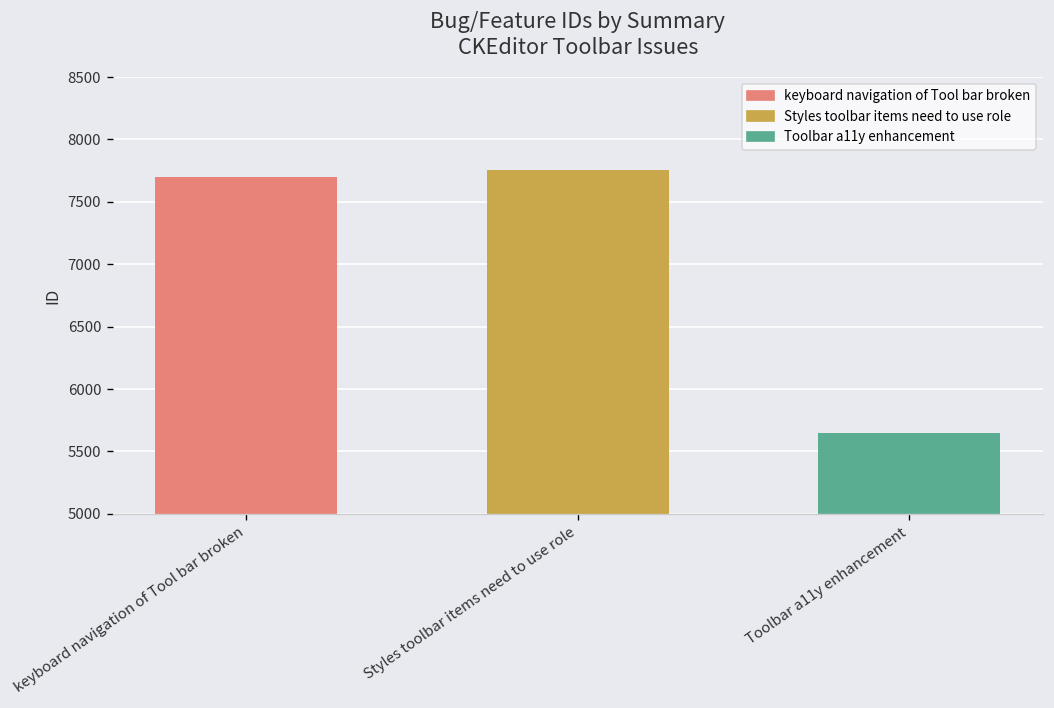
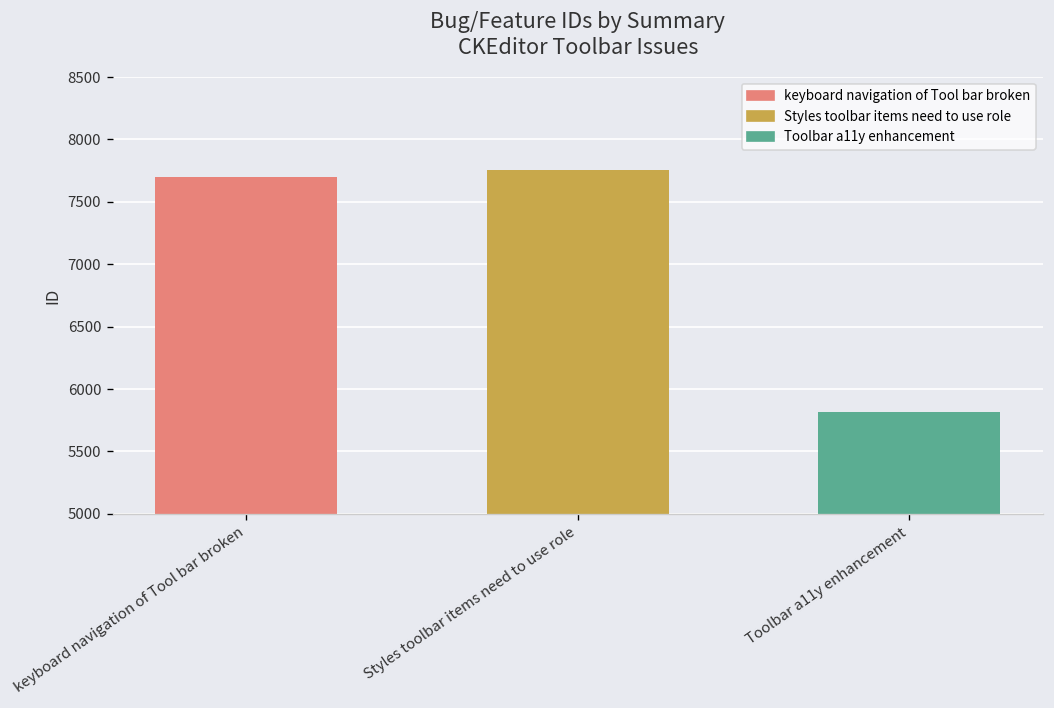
  {
    "keyboard navigation of Tool bar broken": 7700,
    "Styles toolbar items need to use role": 7750,
-   "Toolbar a11y enhancement": 5650
+   "Toolbar a11y enhancement": 5810
  }
